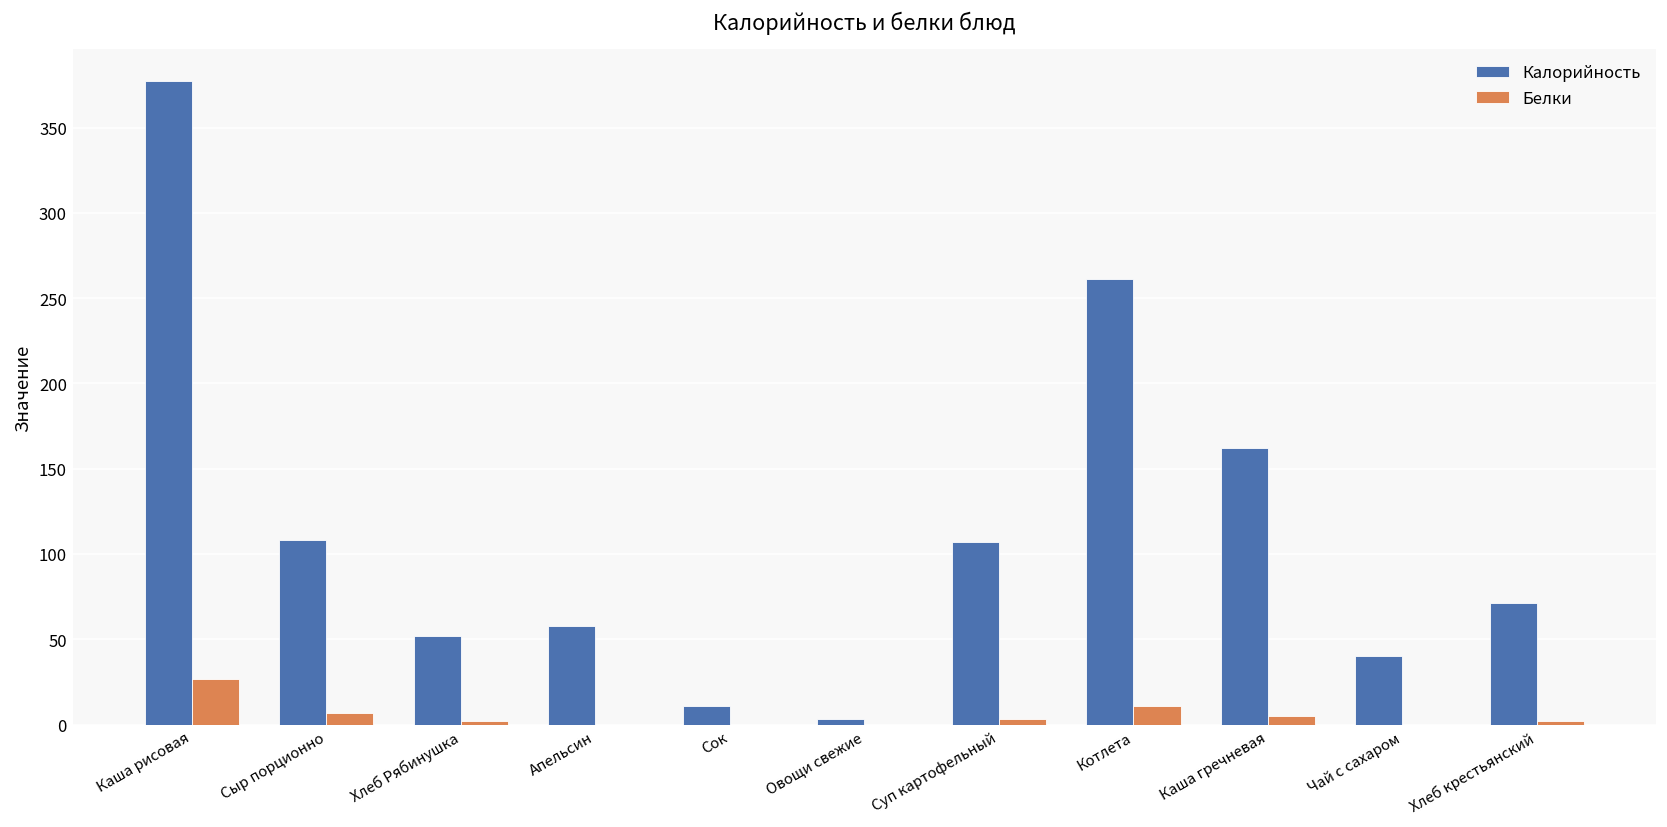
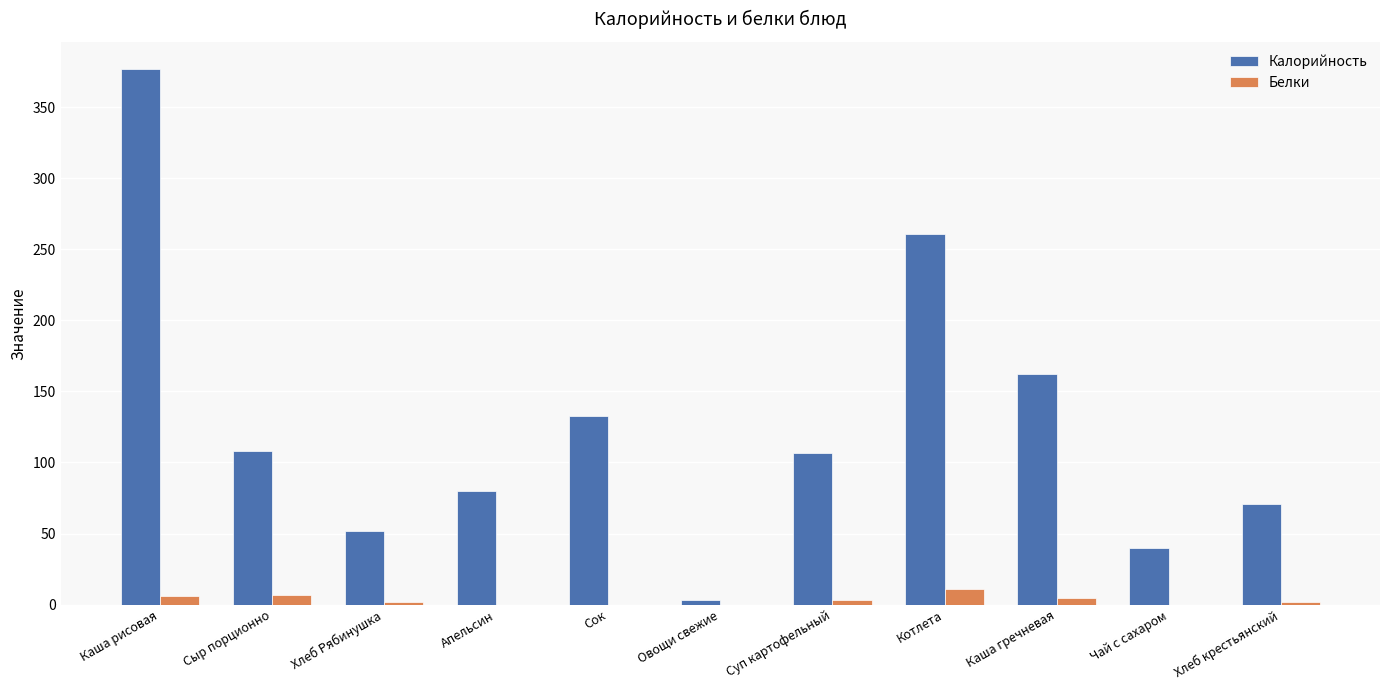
  {
    "Калорийность": {
      "Каша рисовая": 377,
      "Сыр порционно": 108,
      "Хлеб Рябинушка": 52,
-     "Апельсин": 58,
-     "Сок": 11,
+     "Апельсин": 80,
+     "Сок": 133,
      "Овощи свежие": 3,
      "Суп картофельный": 107,
      "Котлета": 261,
      "Каша гречневая": 162,
      "Чай с сахаром": 40,
      "Хлеб крестьянский": 71
    },
    "Белки": {
-     "Каша рисовая": 27,
+     "Каша рисовая": 6,
      "Сыр порционно": 7,
      "Хлеб Рябинушка": 2,
      "Апельсин": 0,
      "Сок": 0,
      "Овощи свежие": 0,
      "Суп картофельный": 3,
      "Котлета": 11,
      "Каша гречневая": 5,
      "Чай с сахаром": 0,
      "Хлеб крестьянский": 2
    }
  }
